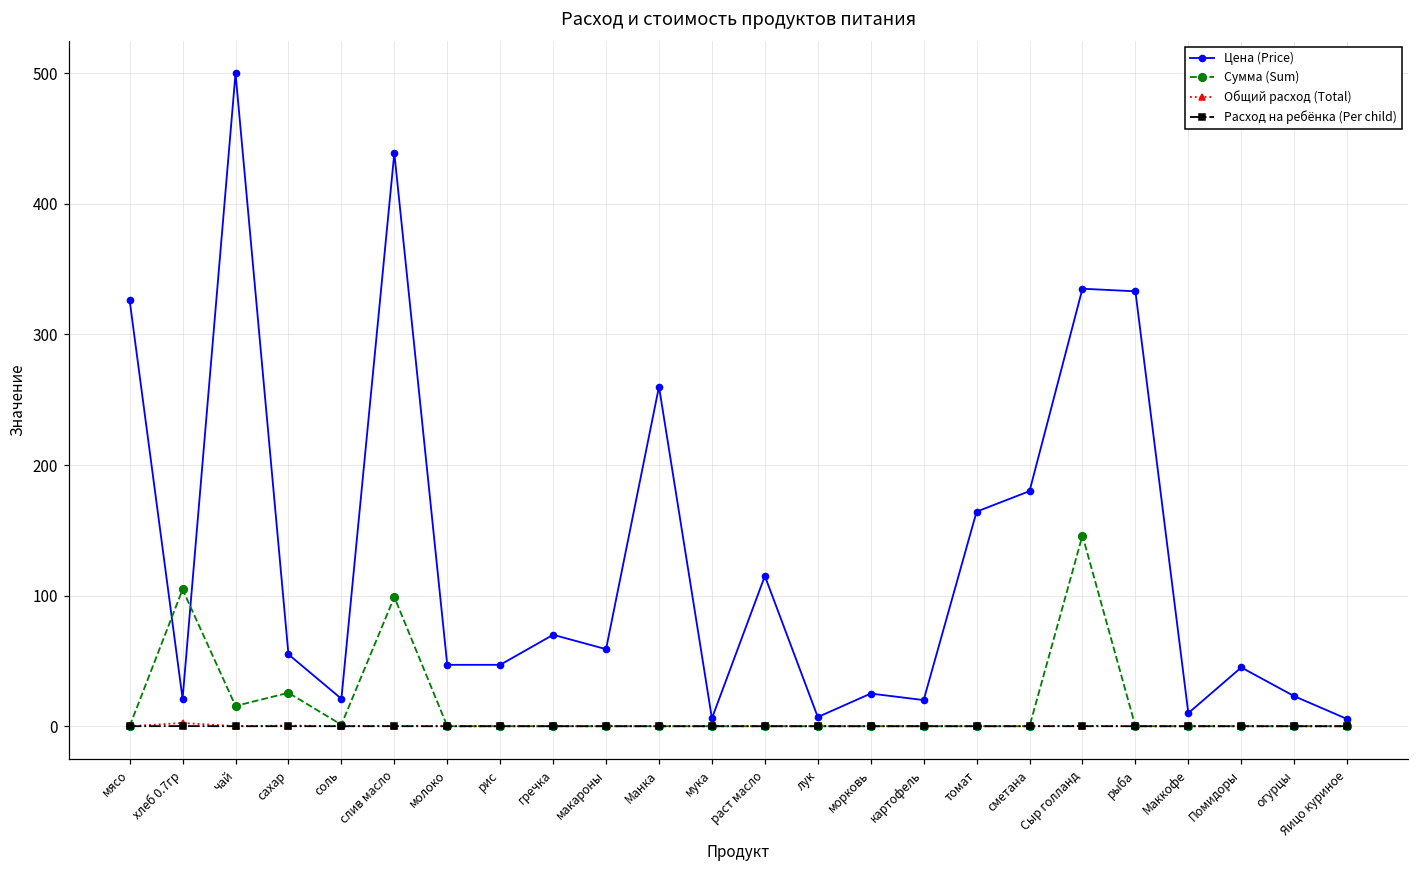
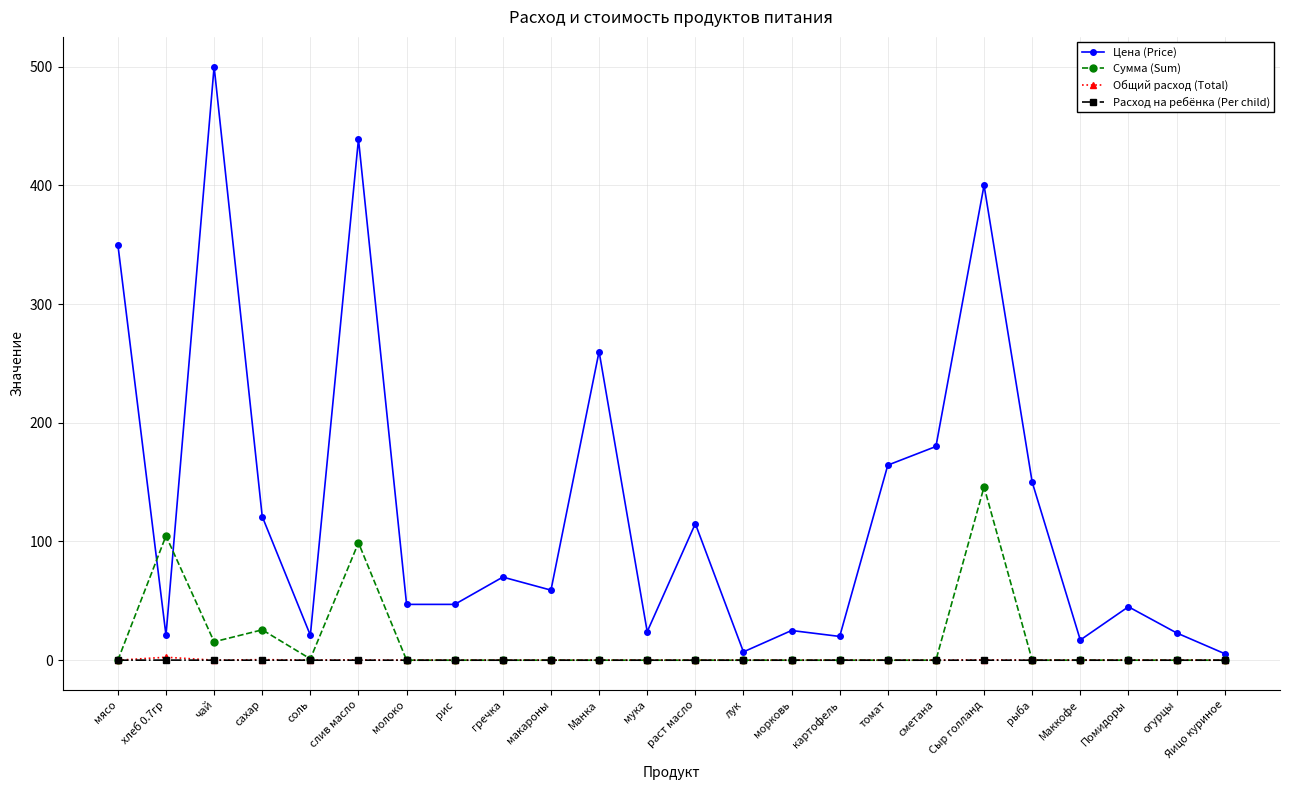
  {
    "Цена (Price)": {
-     "мясо": 326,
+     "мясо": 350,
      "хлеб 0.7гр": 21,
      "чай": 500,
-     "сахар": 55,
+     "сахар": 121,
      "соль": 21,
      "слив масло": 439,
      "молоко": 47,
      "рис": 47,
      "гречка": 70,
      "макароны": 59,
      "Манка": 260,
-     "мука": 6,
+     "мука": 24,
      "раст масло": 115,
      "лук": 7,
      "морковь": 25,
      "картофель": 20,
      "томат": 164,
      "сметана": 180,
-     "Сыр голланд": 335,
-     "рыба": 333,
-     "Маккофе": 10,
+     "Сыр голланд": 400,
+     "рыба": 150,
+     "Маккофе": 17,
      "Помидоры": 45,
      "огурцы": 23,
      "Яицо куриное": 6
    },
    "Сумма (Sum)": {
      "хлеб 0.7гр": 105,
      "чай": 16,
      "сахар": 26,
      "слив масло": 99,
      "Сыр голланд": 146
    },
    "Общий расход (Total)": {
      "хлеб 0.7гр": 2
    },
    "Расход на ребёнка (Per child)": {
      "хлеб 0.7гр": 0
    }
  }
